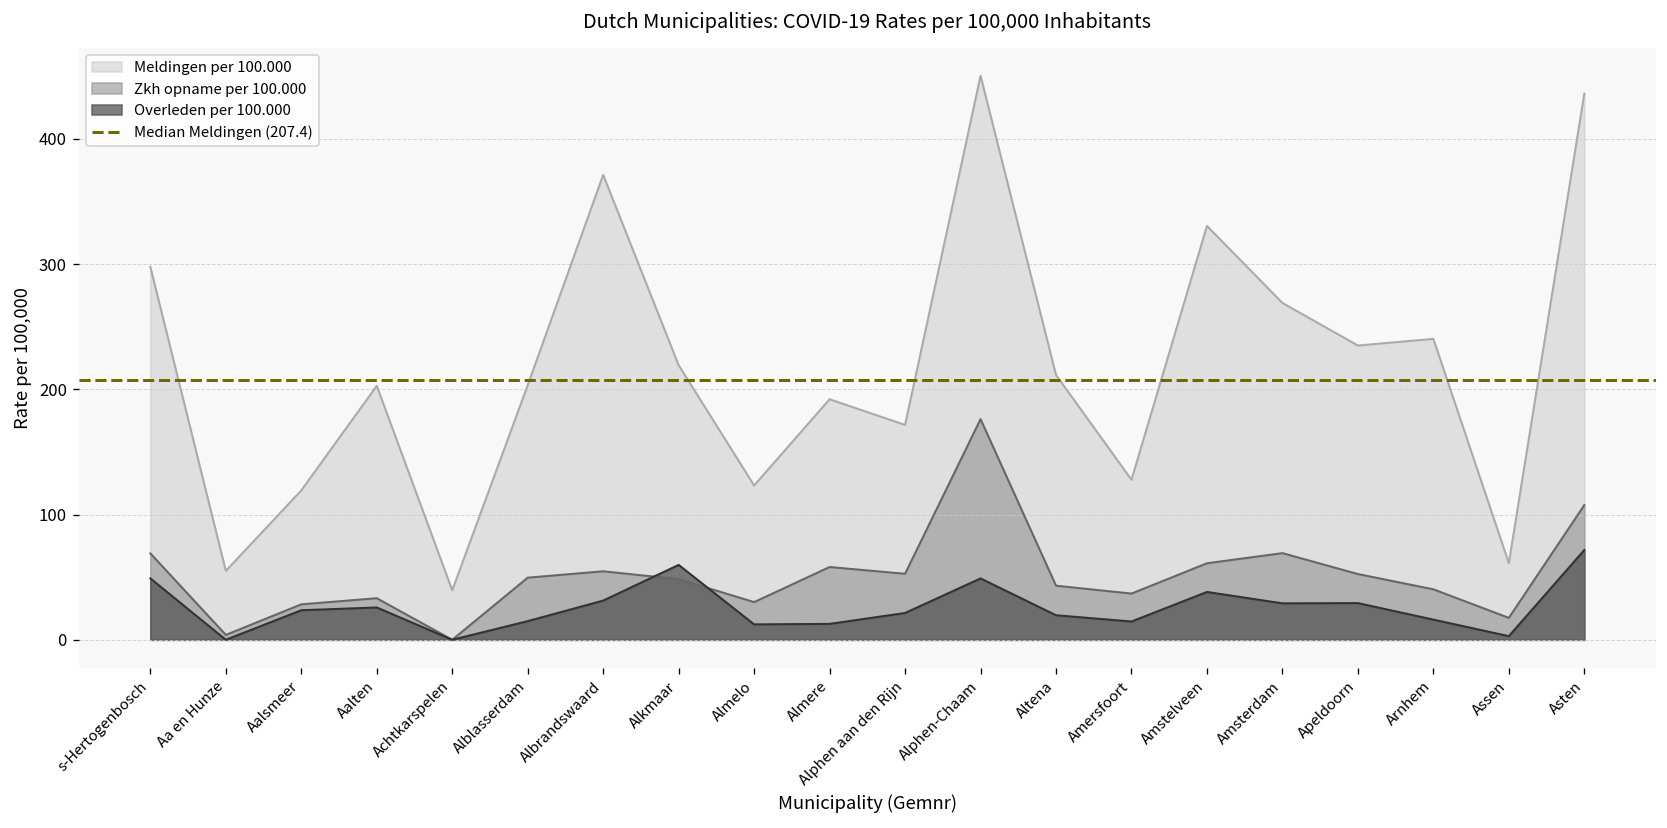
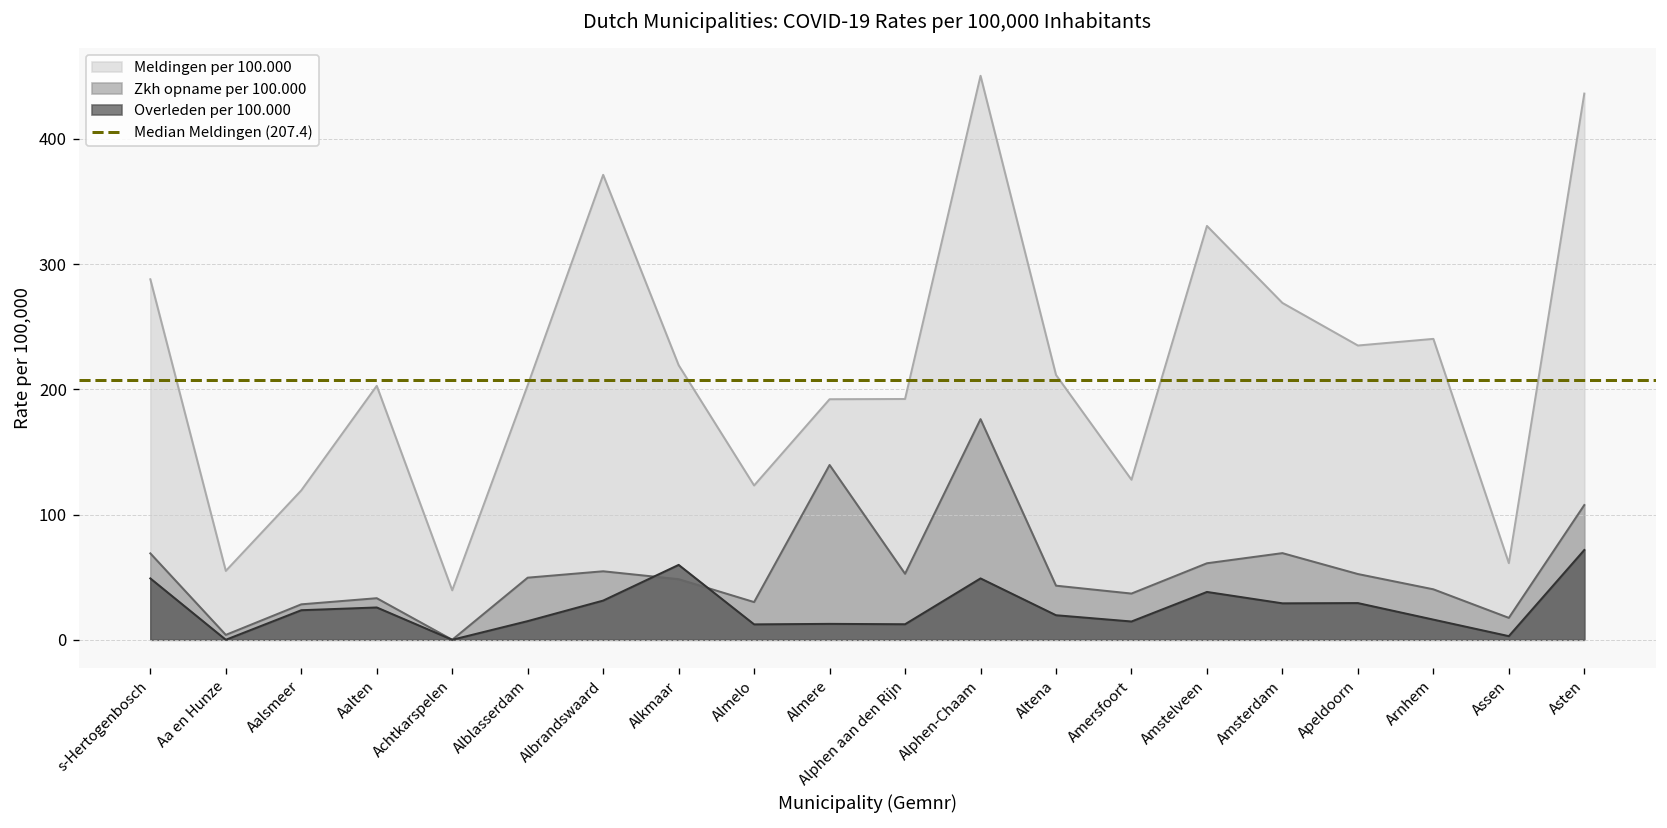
  {
    "Meldingen per 100.000": {
-     "s-Hertogenbosch": 298,
+     "s-Hertogenbosch": 288,
      "Aa en Hunze": 55,
      "Aalsmeer": 119,
      "Aalten": 203,
      "Achtkarspelen": 40,
      "Alblasserdam": 203,
      "Albrandswaard": 371,
      "Alkmaar": 219,
      "Almelo": 123,
      "Almere": 192,
-     "Alphen aan den Rijn": 172,
+     "Alphen aan den Rijn": 192,
      "Alphen-Chaam": 450,
      "Altena": 212,
      "Amersfoort": 128,
      "Amstelveen": 331,
      "Amsterdam": 269,
      "Apeldoorn": 235,
      "Arnhem": 240,
      "Assen": 61,
      "Asten": 436
    },
    "Zkh opname per 100.000": {
      "s-Hertogenbosch": 69,
      "Aa en Hunze": 4,
      "Aalsmeer": 28,
      "Aalten": 33,
      "Alblasserdam": 50,
      "Albrandswaard": 55,
      "Alkmaar": 48,
      "Almelo": 30,
-     "Almere": 58,
+     "Almere": 140,
      "Alphen aan den Rijn": 53,
      "Alphen-Chaam": 176,
      "Altena": 43,
      "Amersfoort": 37,
      "Amstelveen": 61,
      "Amsterdam": 69,
      "Apeldoorn": 53,
      "Arnhem": 40,
      "Assen": 18,
      "Asten": 108
    },
    "Overleden per 100.000": {
      "s-Hertogenbosch": 49,
      "Aa en Hunze": 0,
      "Aalsmeer": 24,
      "Aalten": 26,
      "Alblasserdam": 15,
      "Albrandswaard": 31,
      "Alkmaar": 60,
      "Almelo": 12,
      "Almere": 13,
-     "Alphen aan den Rijn": 21,
+     "Alphen aan den Rijn": 12,
      "Alphen-Chaam": 49,
      "Altena": 20,
      "Amersfoort": 15,
      "Amstelveen": 38,
      "Amsterdam": 29,
      "Apeldoorn": 29,
      "Arnhem": 16,
      "Assen": 3,
      "Asten": 72
    }
  }
